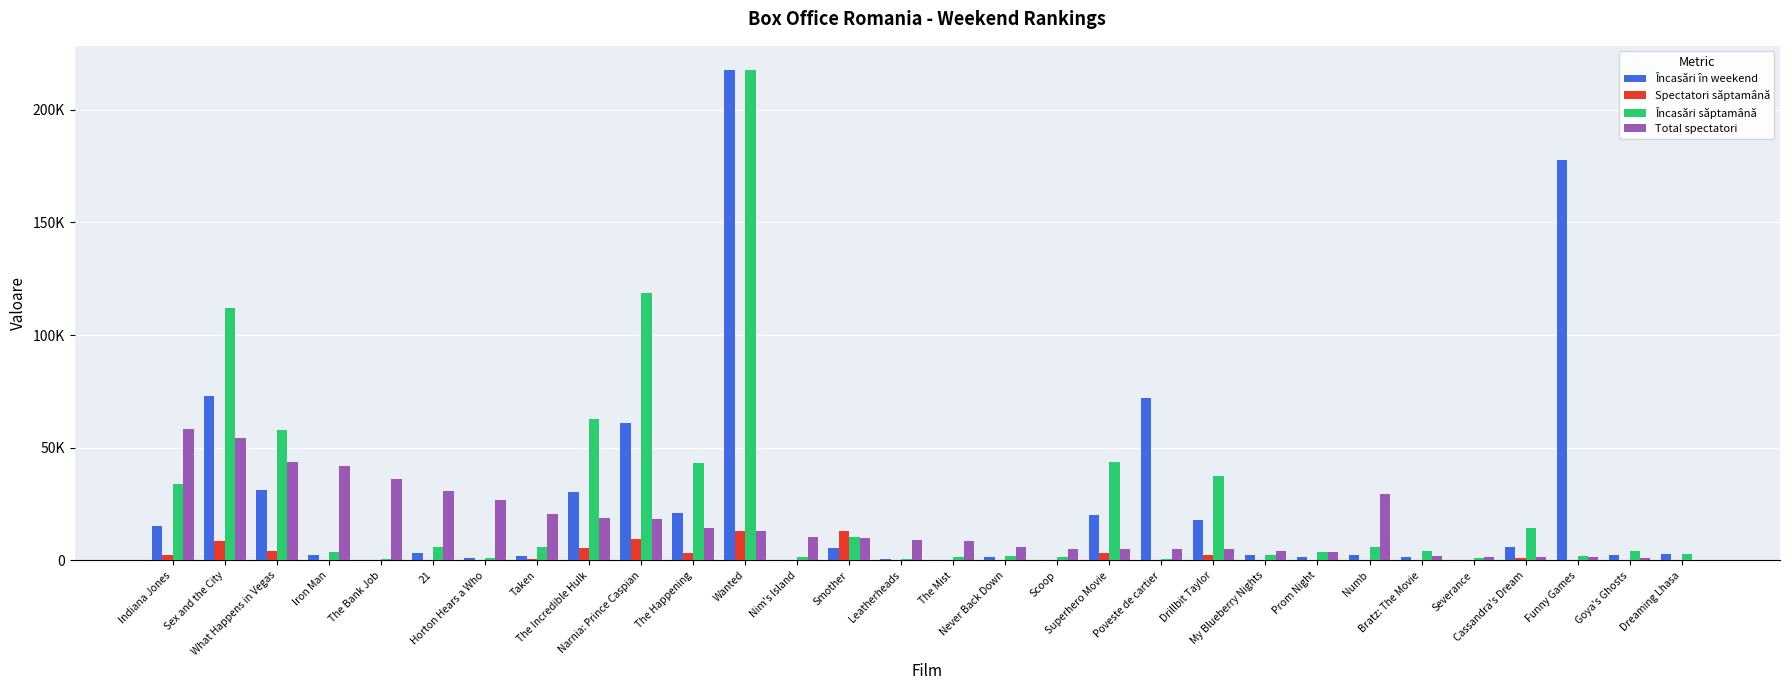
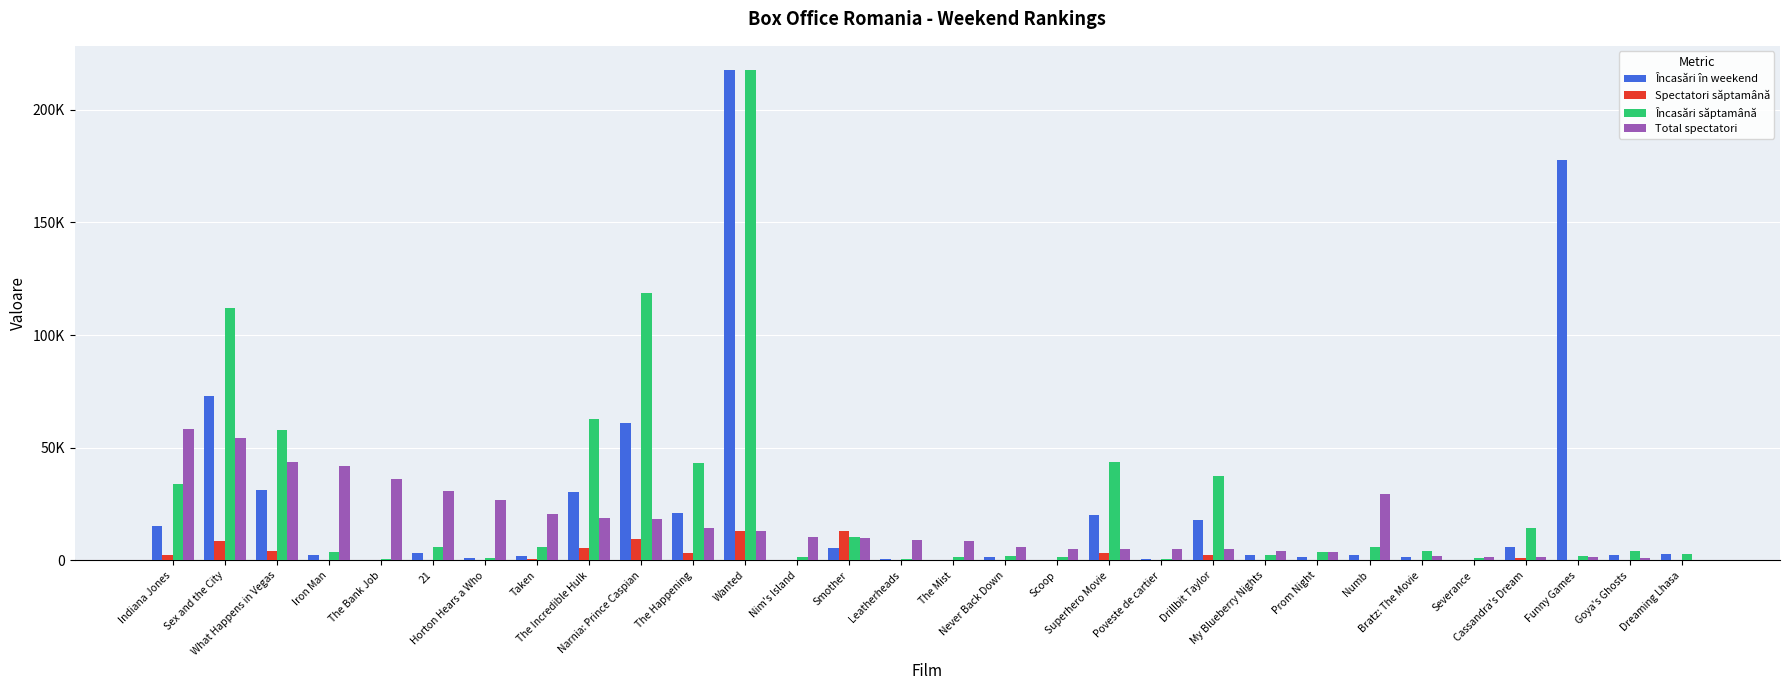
  {
    "Încasări în weekend": {
      "Indiana Jones": 15000,
      "Sex and the City": 73000,
      "What Happens in Vegas": 31000,
      "Iron Man": 2000,
      "The Bank Job": 0,
      "21": 4000,
      "Horton Hears a Who": 1000,
      "Taken": 2000,
      "The Incredible Hulk": 31000,
      "Narnia: Prince Caspian": 61000,
      "The Happening": 21000,
      "Wanted": 218000,
      "Smother": 5000,
      "Never Back Down": 2000,
      "Superhero Movie": 20000,
-     "Poveste de cartier": 72000,
+     "Poveste de cartier": 1000,
      "Drillbit Taylor": 18000,
      "My Blueberry Nights": 2000,
      "Prom Night": 2000,
      "Numb": 2000,
      "Bratz: The Movie": 1000,
      "Cassandra's Dream": 6000,
      "Funny Games": 178000,
      "Goya's Ghosts": 2000,
      "Dreaming Lhasa": 3000
    },
    "Spectatori săptamână": {
      "Indiana Jones": 2000,
      "Sex and the City": 9000,
      "What Happens in Vegas": 4000,
      "The Incredible Hulk": 5000,
      "Narnia: Prince Caspian": 9000,
      "The Happening": 3000,
      "Wanted": 13000,
      "Smother": 13000,
      "Superhero Movie": 3000,
      "Drillbit Taylor": 3000
    },
    "Încasări săptamână": {
      "Indiana Jones": 34000,
      "Sex and the City": 112000,
      "What Happens in Vegas": 58000,
      "Iron Man": 4000,
      "21": 6000,
      "Horton Hears a Who": 1000,
      "Taken": 6000,
      "The Incredible Hulk": 63000,
      "Narnia: Prince Caspian": 119000,
      "The Happening": 43000,
      "Wanted": 218000,
      "Nim's Island": 1000,
      "Smother": 10000,
      "The Mist": 1000,
      "Never Back Down": 2000,
      "Scoop": 2000,
      "Superhero Movie": 44000,
      "Drillbit Taylor": 38000,
      "My Blueberry Nights": 3000,
      "Prom Night": 4000,
      "Numb": 6000,
      "Bratz: The Movie": 4000,
      "Cassandra's Dream": 15000,
      "Funny Games": 2000,
      "Goya's Ghosts": 4000,
      "Dreaming Lhasa": 3000
    },
    "Total spectatori": {
      "Indiana Jones": 58000,
      "Sex and the City": 54000,
      "What Happens in Vegas": 44000,
      "Iron Man": 42000,
      "The Bank Job": 36000,
      "21": 31000,
      "Horton Hears a Who": 27000,
      "Taken": 21000,
      "The Incredible Hulk": 19000,
      "Narnia: Prince Caspian": 18000,
      "The Happening": 14000,
      "Wanted": 13000,
      "Nim's Island": 10000,
      "Smother": 10000,
      "Leatherheads": 9000,
      "The Mist": 9000,
      "Never Back Down": 6000,
      "Scoop": 5000,
      "Superhero Movie": 5000,
      "Poveste de cartier": 5000,
      "Drillbit Taylor": 5000,
      "My Blueberry Nights": 4000,
      "Prom Night": 4000,
      "Numb": 29000,
      "Bratz: The Movie": 2000,
      "Severance": 2000,
      "Cassandra's Dream": 2000,
      "Funny Games": 1000
    }
  }
